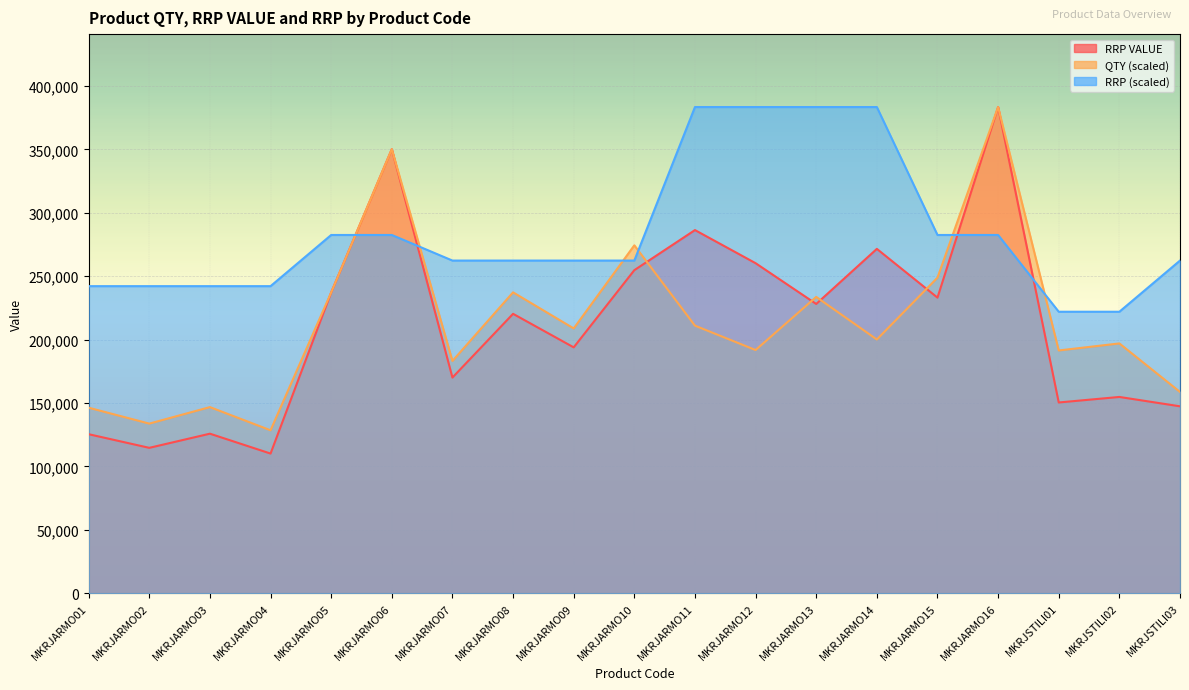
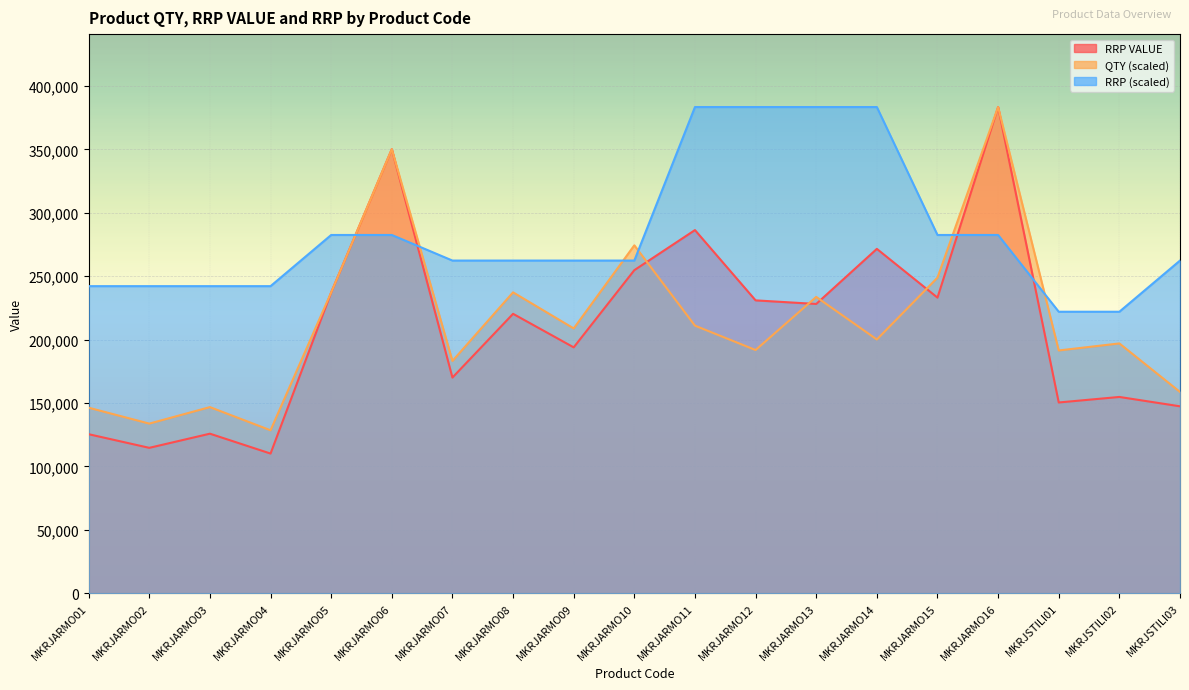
  {
    "RRP VALUE": {
      "MKRJARMO01": "125,000",
      "MKRJARMO02": "115,000",
      "MKRJARMO03": "126,000",
      "MKRJARMO04": "110,000",
      "MKRJARMO07": "170,000",
      "MKRJARMO08": "220,000",
      "MKRJARMO09": "194,000",
      "MKRJARMO10": "255,000",
      "MKRJARMO11": "286,000",
-     "MKRJARMO12": "260,000",
+     "MKRJARMO12": "231,000",
      "MKRJARMO13": "228,000",
      "MKRJARMO14": "272,000",
      "MKRJARMO15": "233,000",
      "MKRJSTILI01": "150,000",
      "MKRJSTILI02": "155,000",
      "MKRJSTILI03": "147,000"
    },
    "QTY (scaled)": {
      "MKRJARMO01": "146,000",
      "MKRJARMO02": "134,000",
      "MKRJARMO03": "147,000",
      "MKRJARMO04": "128,000",
      "MKRJARMO07": "183,000",
      "MKRJARMO08": "237,000",
      "MKRJARMO09": "209,000",
      "MKRJARMO10": "274,000",
      "MKRJARMO11": "211,000",
      "MKRJARMO12": "192,000",
      "MKRJARMO13": "234,000",
      "MKRJARMO14": "200,000",
      "MKRJARMO15": "249,000",
      "MKRJSTILI01": "191,000",
      "MKRJSTILI02": "197,000",
      "MKRJSTILI03": "159,000"
    },
    "RRP (scaled)": {
      "MKRJARMO01": "242,000",
      "MKRJARMO02": "242,000",
      "MKRJARMO03": "242,000",
      "MKRJARMO04": "242,000",
      "MKRJARMO05": "282,000",
      "MKRJARMO06": "282,000",
      "MKRJARMO07": "262,000",
      "MKRJARMO08": "262,000",
      "MKRJARMO09": "262,000",
      "MKRJARMO10": "262,000",
      "MKRJARMO11": "383,000",
      "MKRJARMO12": "383,000",
      "MKRJARMO13": "383,000",
      "MKRJARMO14": "383,000",
      "MKRJARMO15": "282,000",
      "MKRJARMO16": "282,000",
      "MKRJSTILI01": "222,000",
      "MKRJSTILI02": "222,000",
      "MKRJSTILI03": "262,000"
    }
  }
